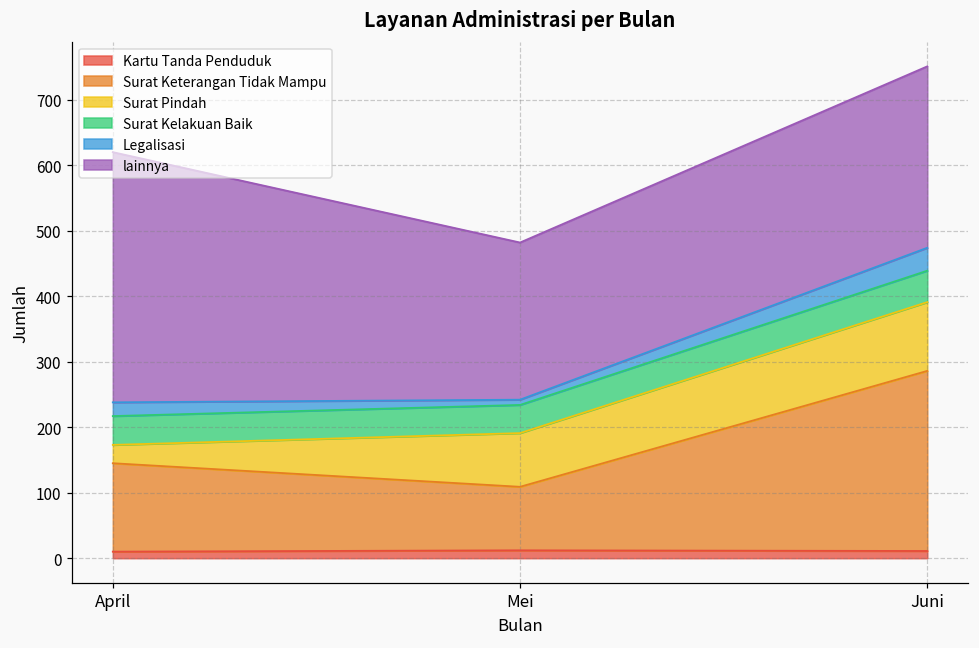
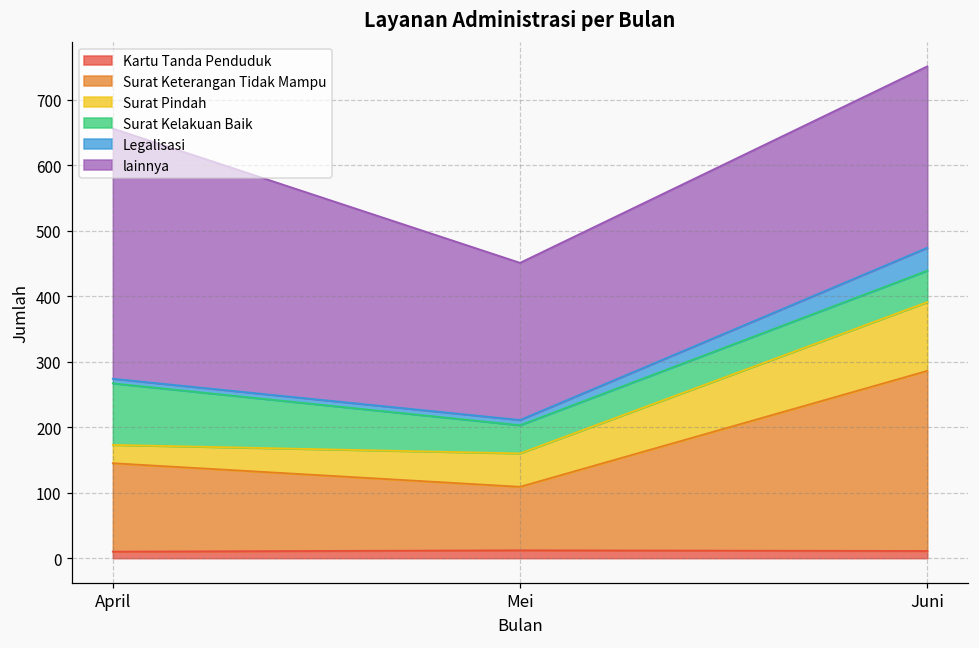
  {
    "Surat Pindah": {
      "April": 30,
-     "Mei": 80,
+     "Mei": 50,
      "Juni": 110
    },
    "Surat Kelakuan Baik": {
-     "April": 40,
+     "April": 90,
      "Mei": 40,
      "Juni": 50
    },
    "Legalisasi": {
-     "April": 20,
+     "April": 10,
      "Mei": 10,
      "Juni": 40
    },
    "lainnya": {
      "Mei": 240,
      "Juni": 280
    }
  }
